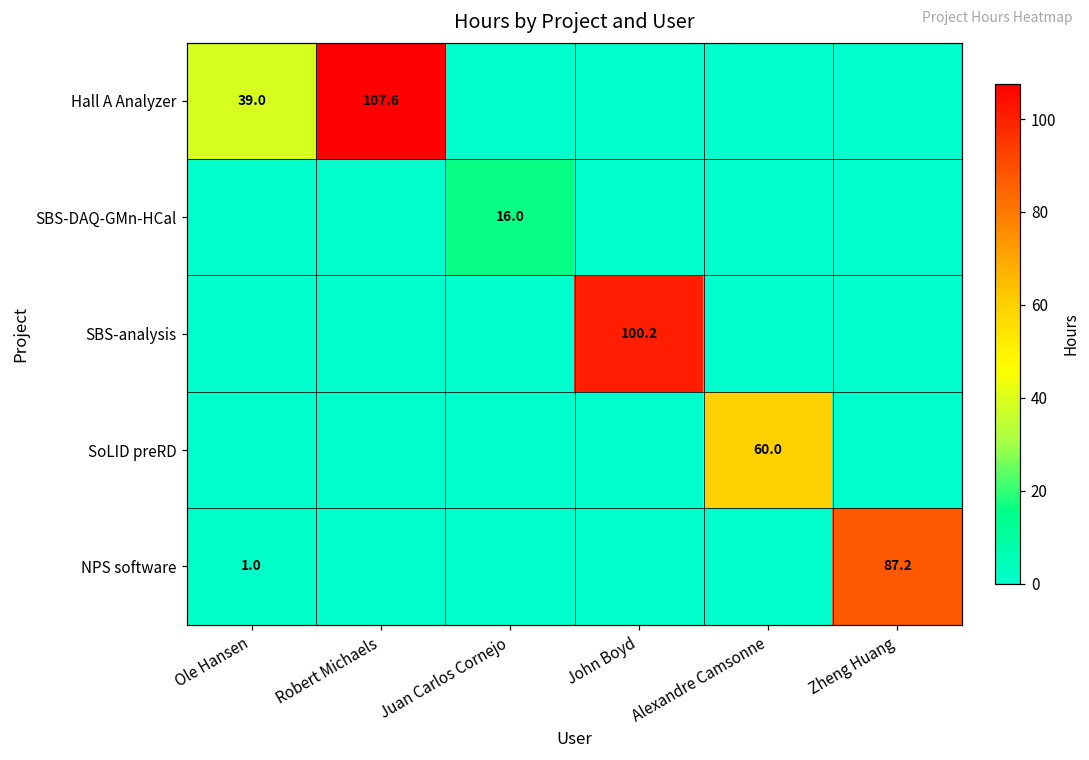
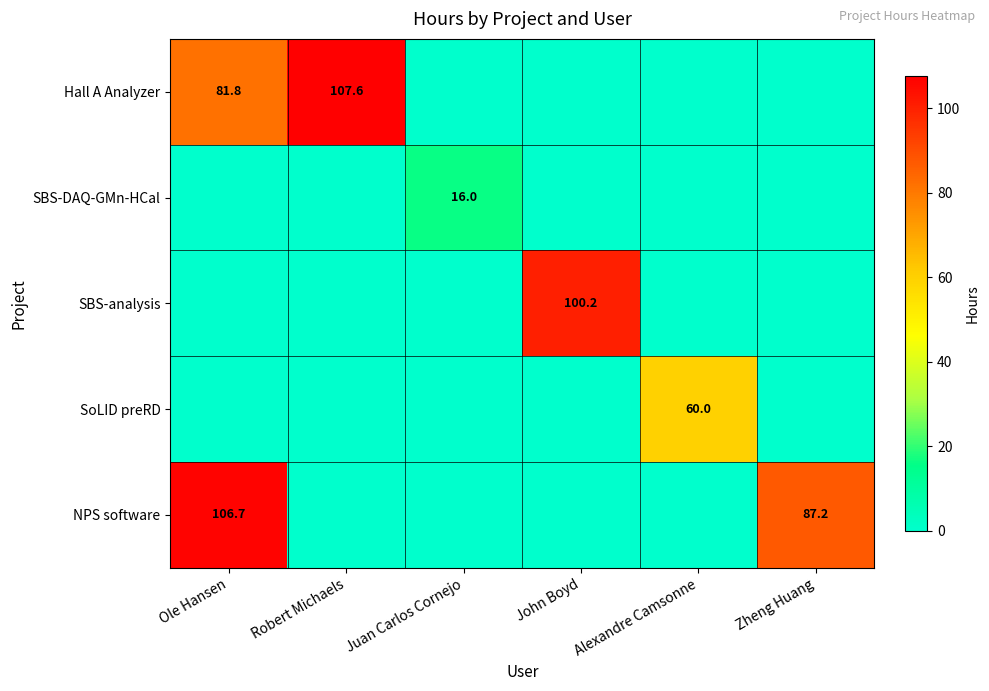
  {
    "Hall A Analyzer": {
-     "Ole Hansen": 39.0,
+     "Ole Hansen": 81.8,
      "Robert Michaels": 107.6
    },
    "SBS-DAQ-GMn-HCal": {
      "Juan Carlos Cornejo": 16.0
    },
    "SBS-analysis": {
      "John Boyd": 100.2
    },
    "SoLID preRD": {
      "Alexandre Camsonne": 60.0
    },
    "NPS software": {
-     "Ole Hansen": 1.0,
+     "Ole Hansen": 106.7,
      "Zheng Huang": 87.2
    }
  }
